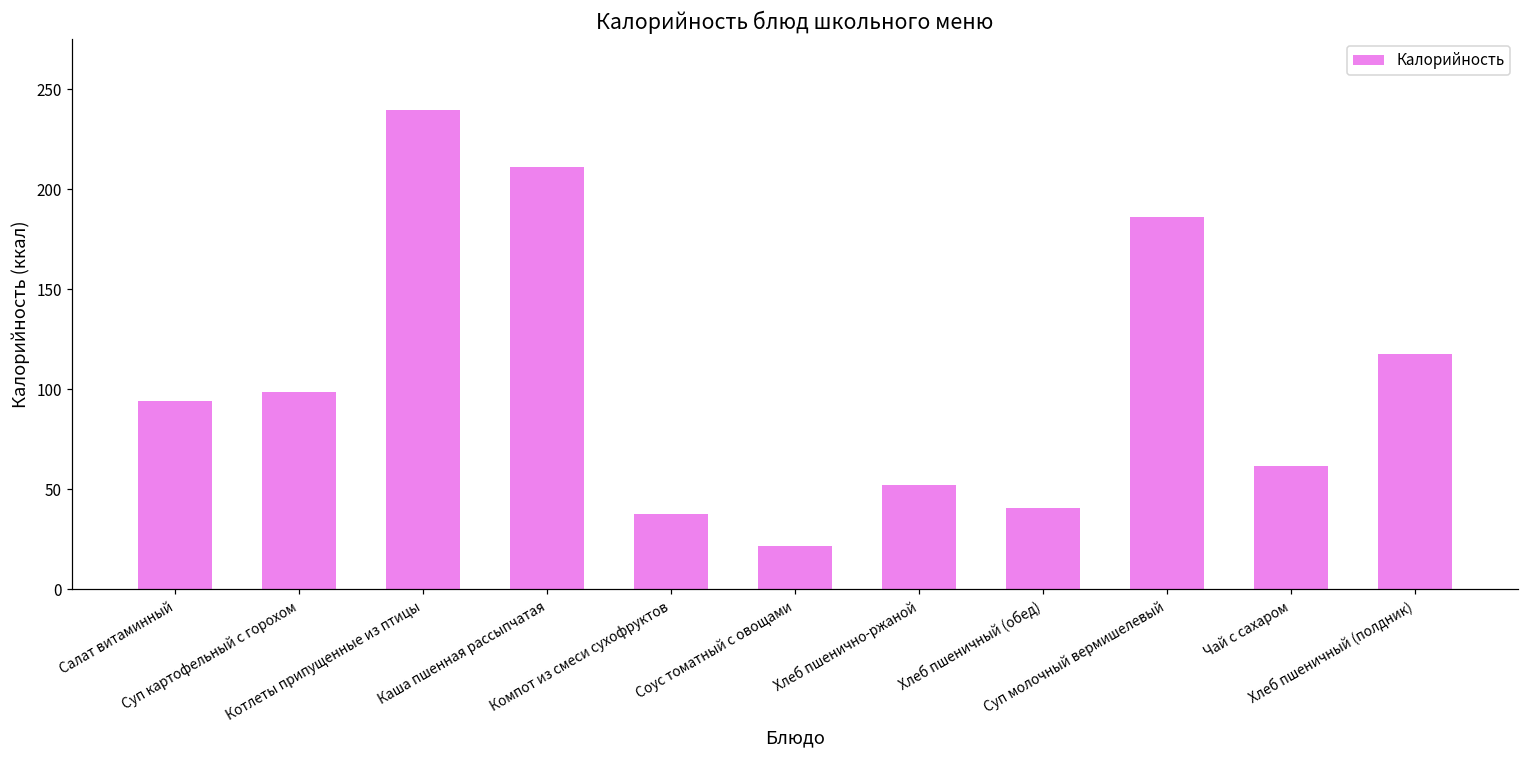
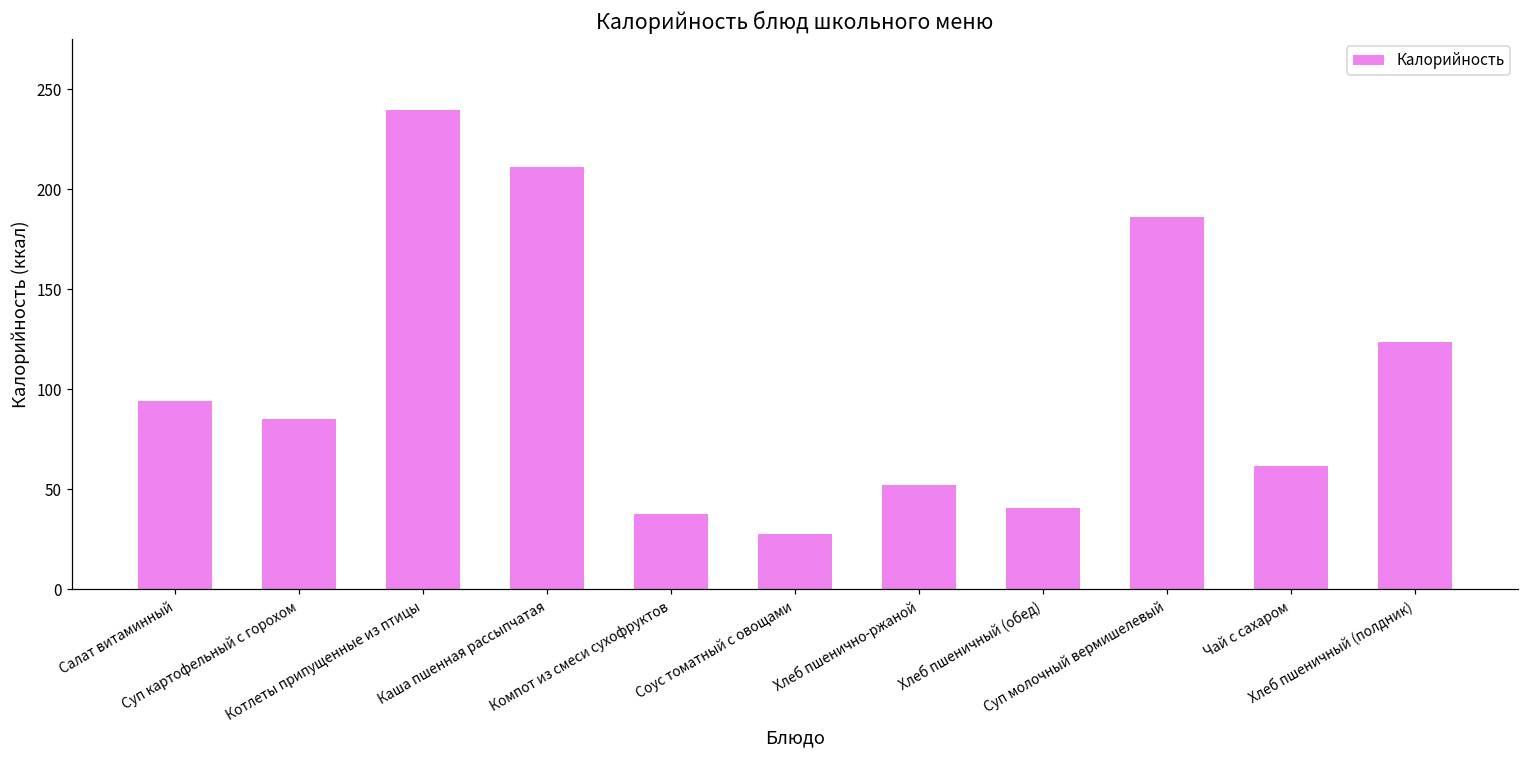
  {
    "Салат витаминный": 94,
-   "Суп картофельный с горохом": 99,
+   "Суп картофельный с горохом": 85,
    "Котлеты припущенные из птицы": 239,
    "Каша пшенная рассыпчатая": 211,
    "Компот из смеси сухофруктов": 38,
-   "Соус томатный с овощами": 22,
+   "Соус томатный с овощами": 28,
    "Хлеб пшенично-ржаной": 52,
    "Хлеб пшеничный (обед)": 41,
    "Суп молочный вермишелевый": 186,
    "Чай с сахаром": 62,
-   "Хлеб пшеничный (полдник)": 118
+   "Хлеб пшеничный (полдник)": 124
  }
